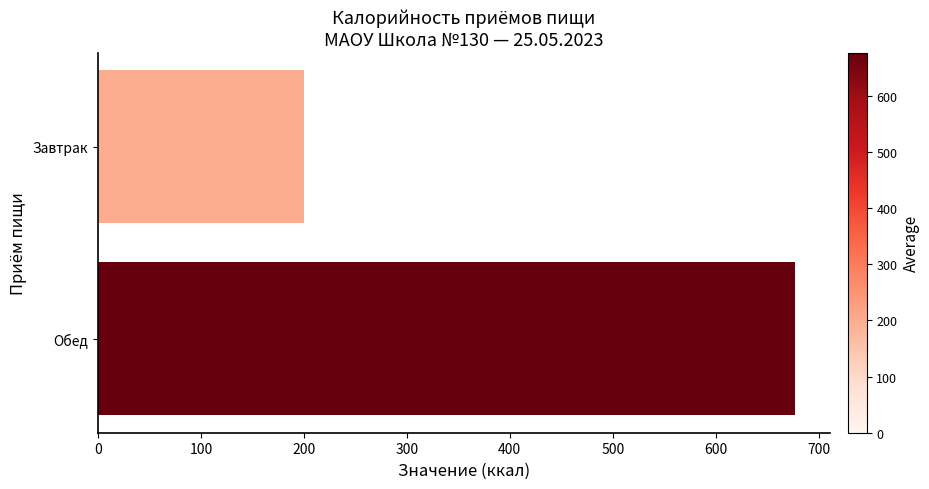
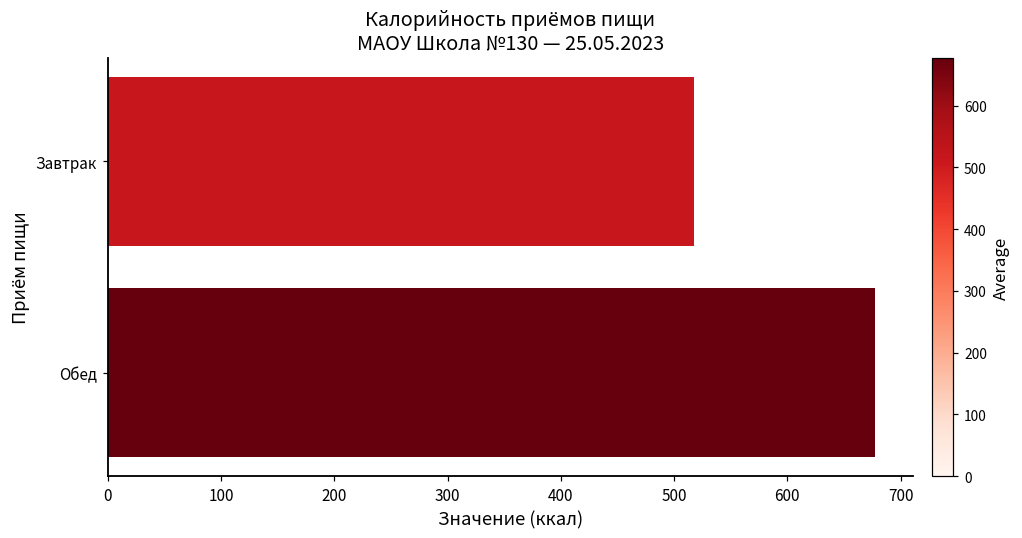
  {
-   "Завтрак": 200,
+   "Завтрак": 518,
    "Обед": 677
  }
